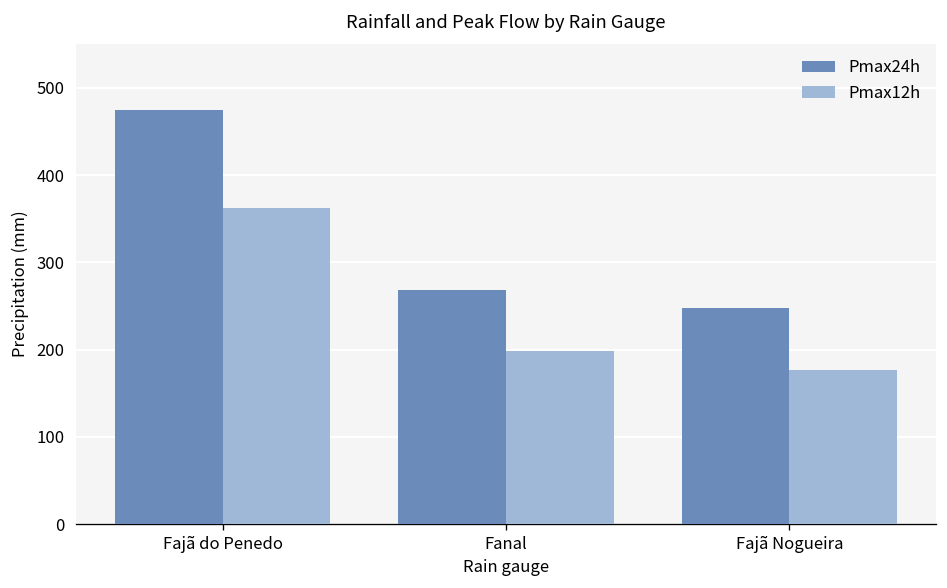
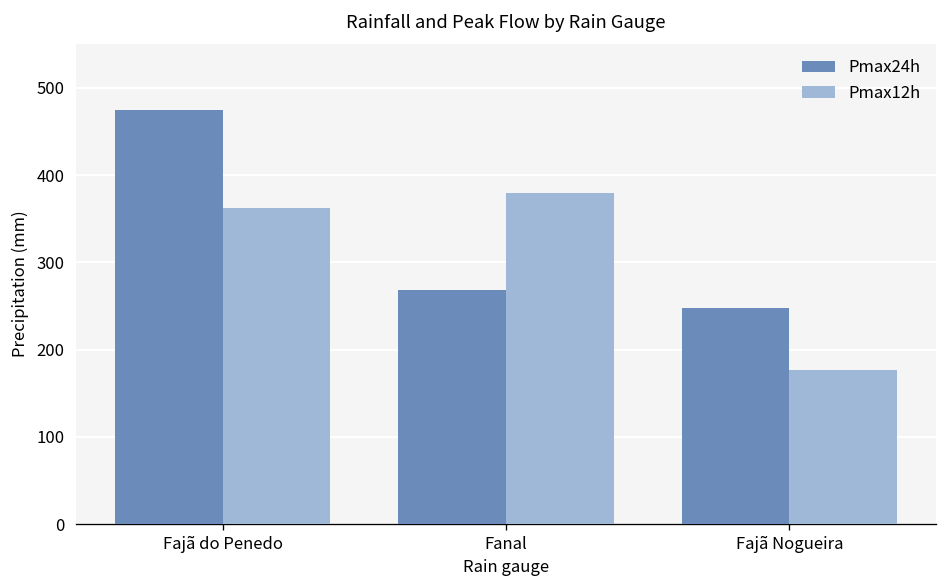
  {
    "Pmax24h": {
      "Fajã do Penedo": 480,
      "Fanal": 270,
      "Fajã Nogueira": 250
    },
    "Pmax12h": {
      "Fajã do Penedo": 360,
-     "Fanal": 200,
+     "Fanal": 380,
      "Fajã Nogueira": 180
    }
  }
